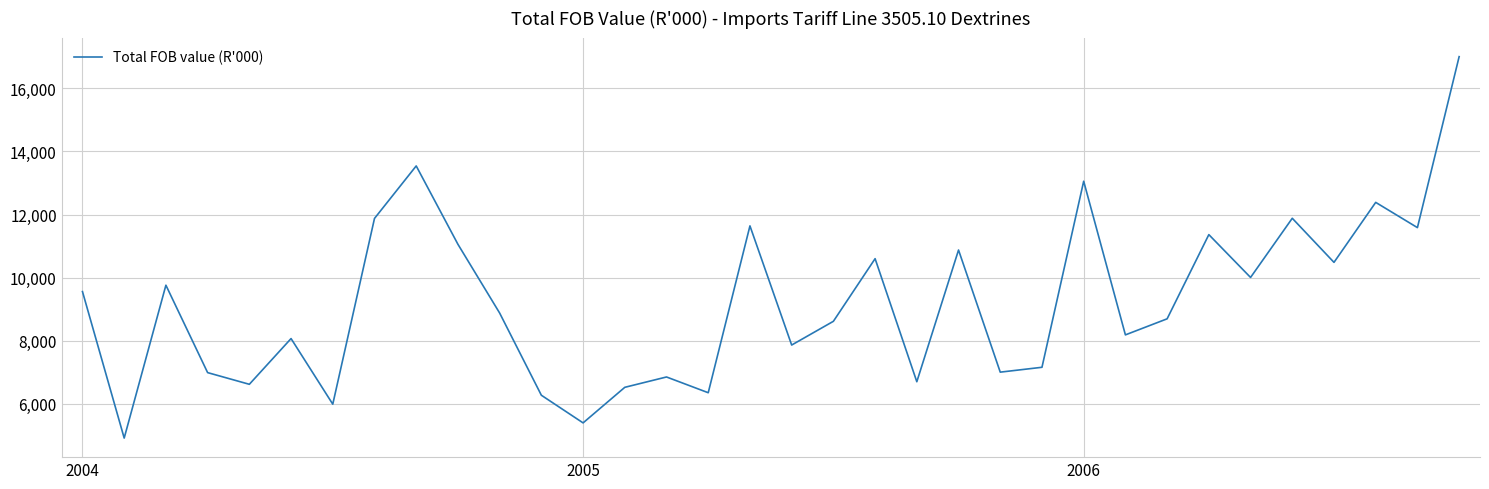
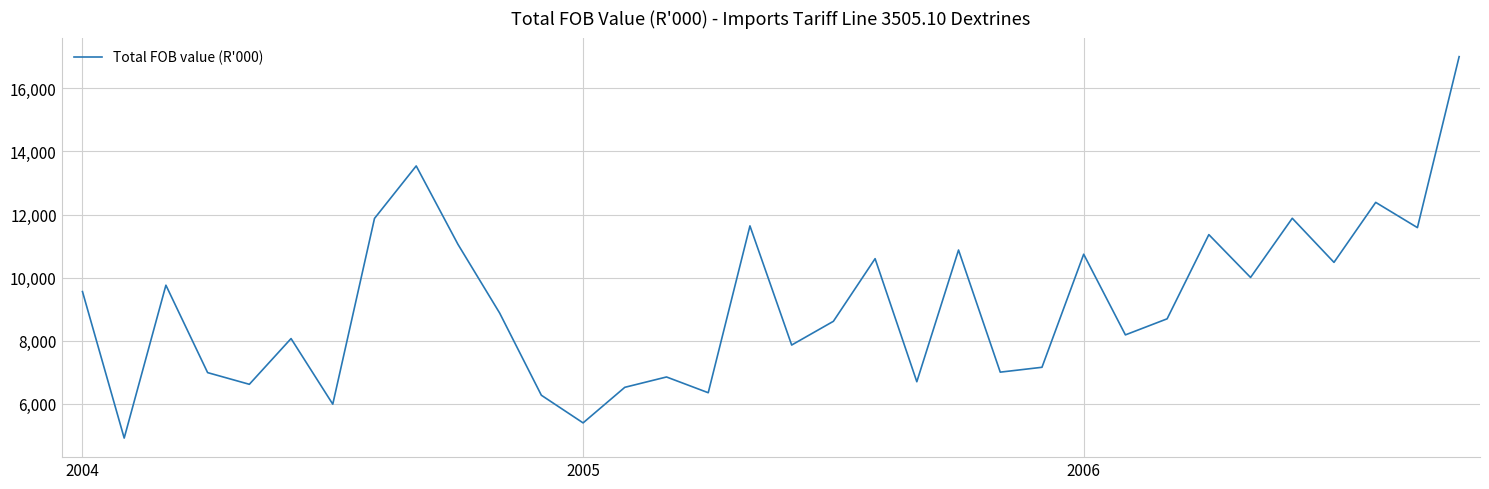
  {
    "2004": "9,600",
    "2005": "5,400",
-   "2006": "13,100"
+   "2006": "10,700"
  }
